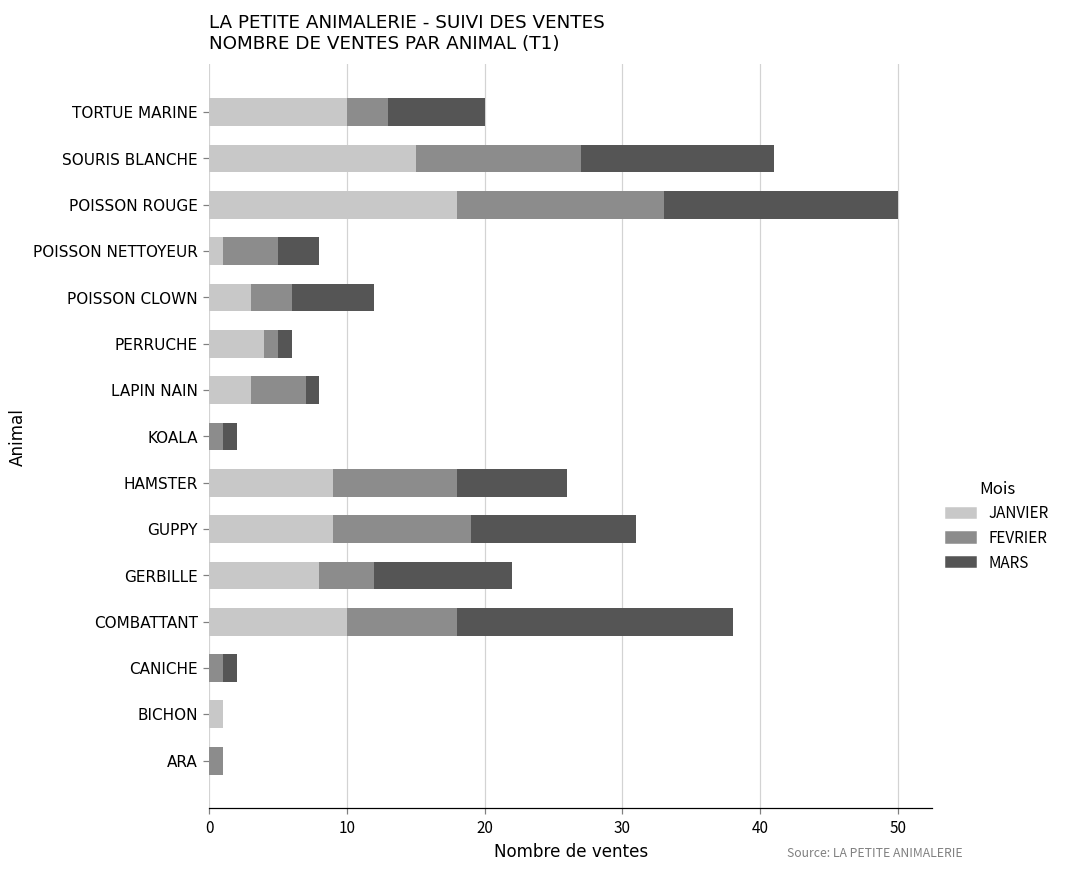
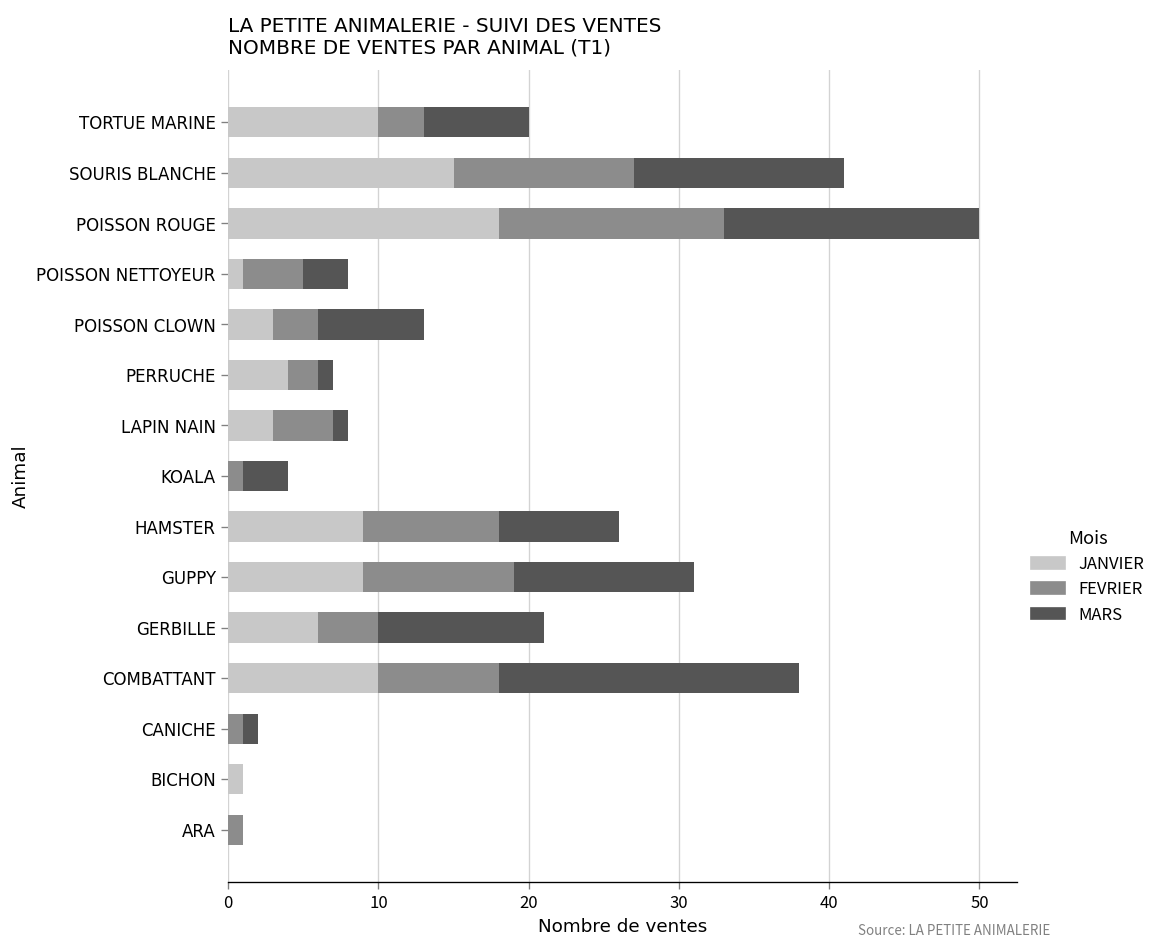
  {
    "JANVIER": {
      "TORTUE MARINE": 10,
      "SOURIS BLANCHE": 15,
      "POISSON ROUGE": 18,
      "POISSON NETTOYEUR": 1,
      "POISSON CLOWN": 3,
      "PERRUCHE": 4,
      "LAPIN NAIN": 3,
      "KOALA": 0,
      "HAMSTER": 9,
      "GUPPY": 9,
-     "GERBILLE": 8,
+     "GERBILLE": 6,
      "COMBATTANT": 10,
      "CANICHE": 0,
      "BICHON": 1,
      "ARA": 0
    },
    "FEVRIER": {
      "TORTUE MARINE": 3,
      "SOURIS BLANCHE": 12,
      "POISSON ROUGE": 15,
      "POISSON NETTOYEUR": 4,
      "POISSON CLOWN": 3,
-     "PERRUCHE": 1,
+     "PERRUCHE": 2,
      "LAPIN NAIN": 4,
      "KOALA": 1,
      "HAMSTER": 9,
      "GUPPY": 10,
      "GERBILLE": 4,
      "COMBATTANT": 8,
      "CANICHE": 1,
      "BICHON": 0,
      "ARA": 1
    },
    "MARS": {
      "TORTUE MARINE": 7,
      "SOURIS BLANCHE": 14,
      "POISSON ROUGE": 17,
      "POISSON NETTOYEUR": 3,
-     "POISSON CLOWN": 6,
+     "POISSON CLOWN": 7,
      "PERRUCHE": 1,
      "LAPIN NAIN": 1,
-     "KOALA": 1,
+     "KOALA": 3,
      "HAMSTER": 8,
      "GUPPY": 12,
-     "GERBILLE": 10,
+     "GERBILLE": 11,
      "COMBATTANT": 20,
      "CANICHE": 1,
      "BICHON": 0,
      "ARA": 0
    }
  }
